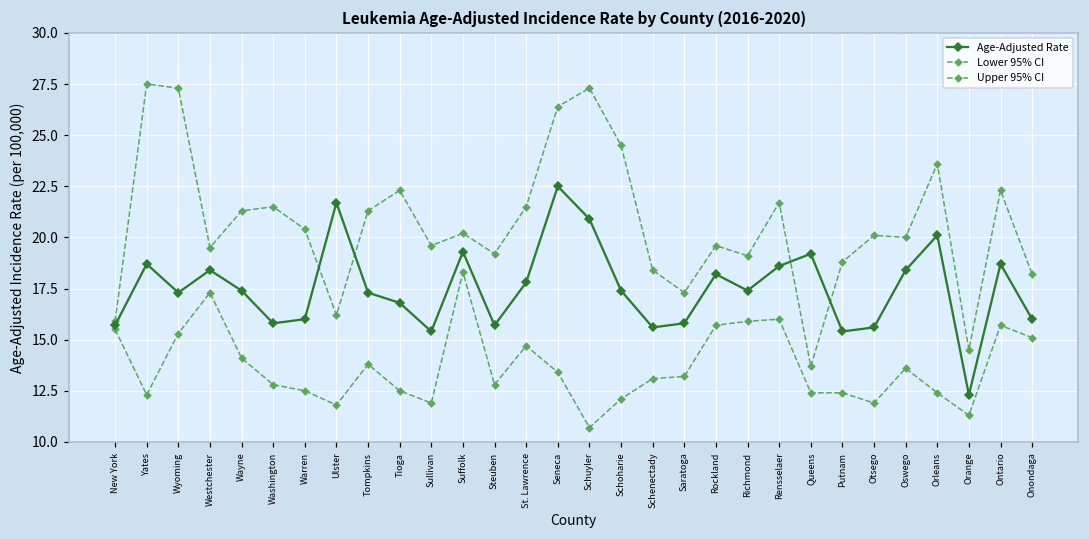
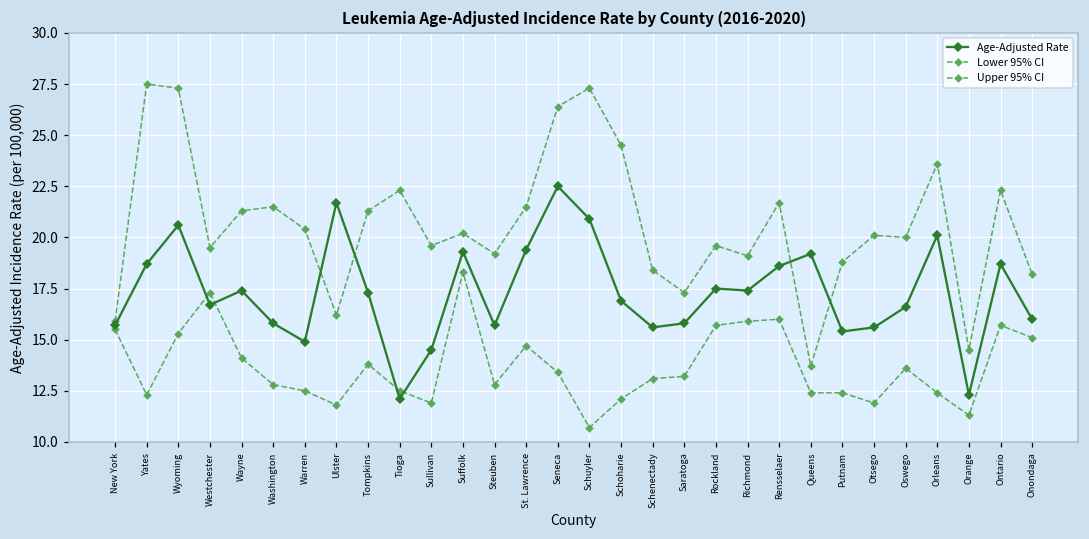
  {
    "Age-Adjusted Rate": {
      "New York": 15.7,
      "Yates": 18.7,
-     "Wyoming": 17.3,
-     "Westchester": 18.4,
+     "Wyoming": 20.6,
+     "Westchester": 16.7,
      "Wayne": 17.4,
      "Washington": 15.8,
-     "Warren": 16.0,
+     "Warren": 14.9,
      "Ulster": 21.7,
      "Tompkins": 17.3,
-     "Tioga": 16.8,
-     "Sullivan": 15.4,
+     "Tioga": 12.1,
+     "Sullivan": 14.5,
      "Suffolk": 19.3,
      "Steuben": 15.7,
-     "St. Lawrence": 17.8,
+     "St. Lawrence": 19.4,
      "Seneca": 22.5,
      "Schuyler": 20.9,
-     "Schoharie": 17.4,
+     "Schoharie": 16.9,
      "Schenectady": 15.6,
      "Saratoga": 15.8,
-     "Rockland": 18.2,
+     "Rockland": 17.5,
      "Richmond": 17.4,
      "Rensselaer": 18.6,
      "Queens": 19.2,
      "Putnam": 15.4,
      "Otsego": 15.6,
-     "Oswego": 18.4,
+     "Oswego": 16.6,
      "Orleans": 20.1,
      "Orange": 12.3,
      "Ontario": 18.7,
      "Onondaga": 16.0
    }
  }
